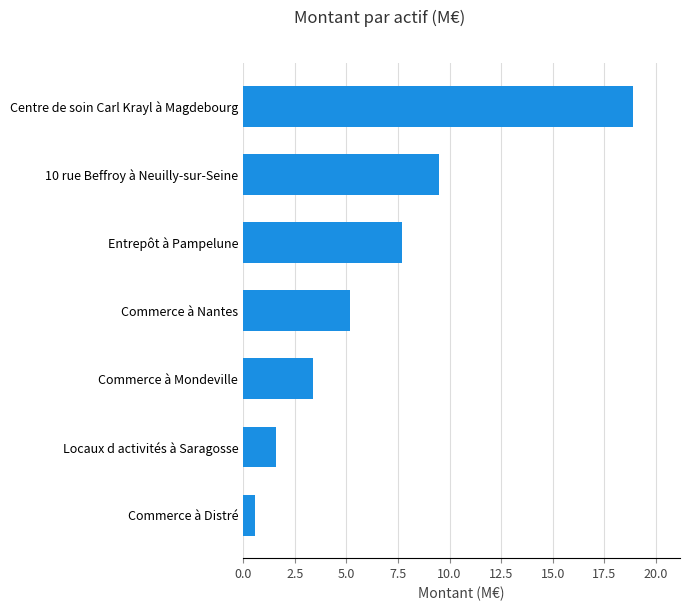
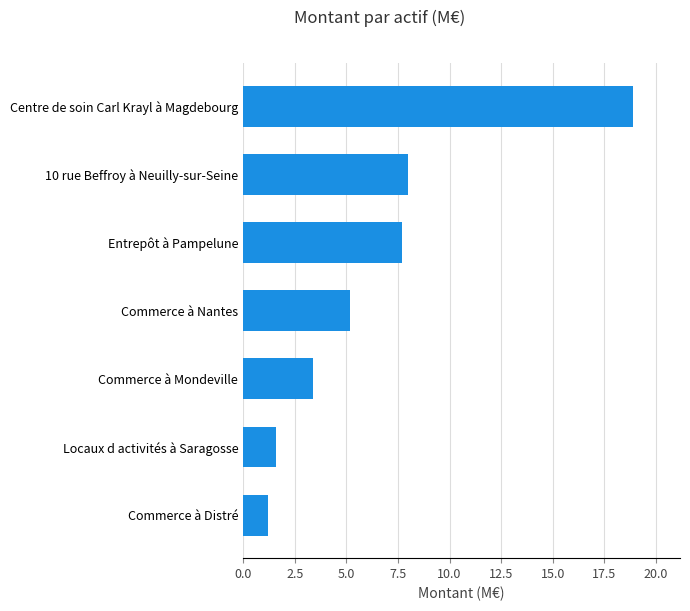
  {
    "Centre de soin Carl Krayl à Magdebourg": 18.9,
-   "10 rue Beffroy à Neuilly-sur-Seine": 9.5,
+   "10 rue Beffroy à Neuilly-sur-Seine": 8.0,
    "Entrepôt à Pampelune": 7.7,
    "Commerce à Nantes": 5.2,
    "Commerce à Mondeville": 3.4,
    "Locaux d activités à Saragosse": 1.6,
-   "Commerce à Distré": 0.6
+   "Commerce à Distré": 1.2
  }
